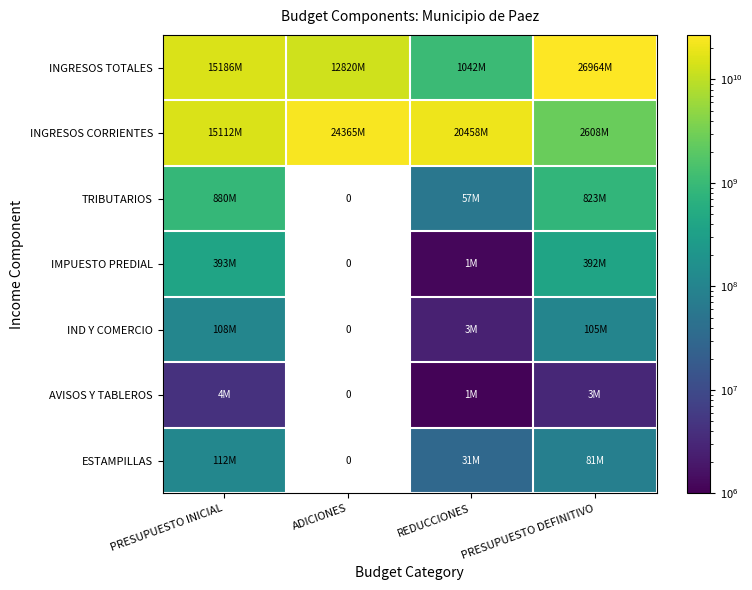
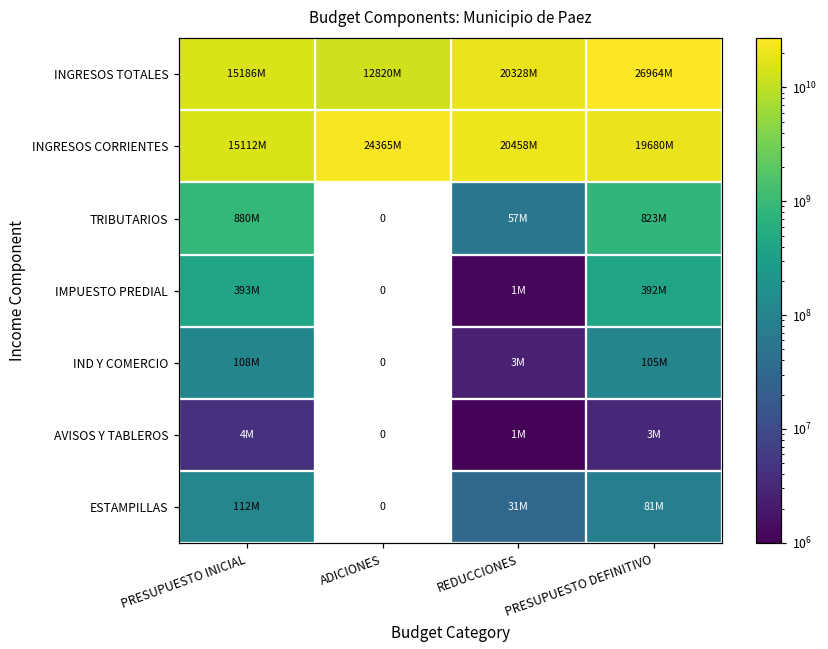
  {
    "INGRESOS TOTALES": {
      "PRESUPUESTO INICIAL": "15186M",
      "ADICIONES": "12820M",
-     "REDUCCIONES": "1042M",
+     "REDUCCIONES": "20328M",
      "PRESUPUESTO DEFINITIVO": "26964M"
    },
    "INGRESOS CORRIENTES": {
      "PRESUPUESTO INICIAL": "15112M",
      "ADICIONES": "24365M",
      "REDUCCIONES": "20458M",
-     "PRESUPUESTO DEFINITIVO": "2608M"
+     "PRESUPUESTO DEFINITIVO": "19680M"
    },
    "TRIBUTARIOS": {
      "PRESUPUESTO INICIAL": "880M",
      "REDUCCIONES": "57M",
      "PRESUPUESTO DEFINITIVO": "823M"
    },
    "IMPUESTO PREDIAL": {
      "PRESUPUESTO INICIAL": "393M",
      "REDUCCIONES": "1M",
      "PRESUPUESTO DEFINITIVO": "392M"
    },
    "IND Y COMERCIO": {
      "PRESUPUESTO INICIAL": "108M",
      "REDUCCIONES": "3M",
      "PRESUPUESTO DEFINITIVO": "105M"
    },
    "AVISOS Y TABLEROS": {
      "PRESUPUESTO INICIAL": "4M",
      "REDUCCIONES": "1M",
      "PRESUPUESTO DEFINITIVO": "3M"
    },
    "ESTAMPILLAS": {
      "PRESUPUESTO INICIAL": "112M",
      "REDUCCIONES": "31M",
      "PRESUPUESTO DEFINITIVO": "81M"
    }
  }
